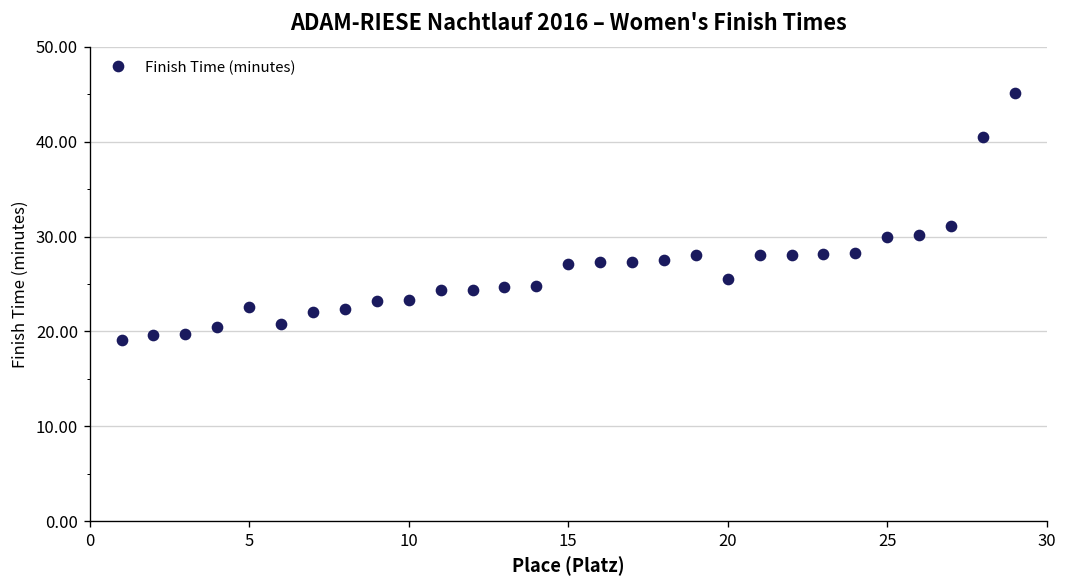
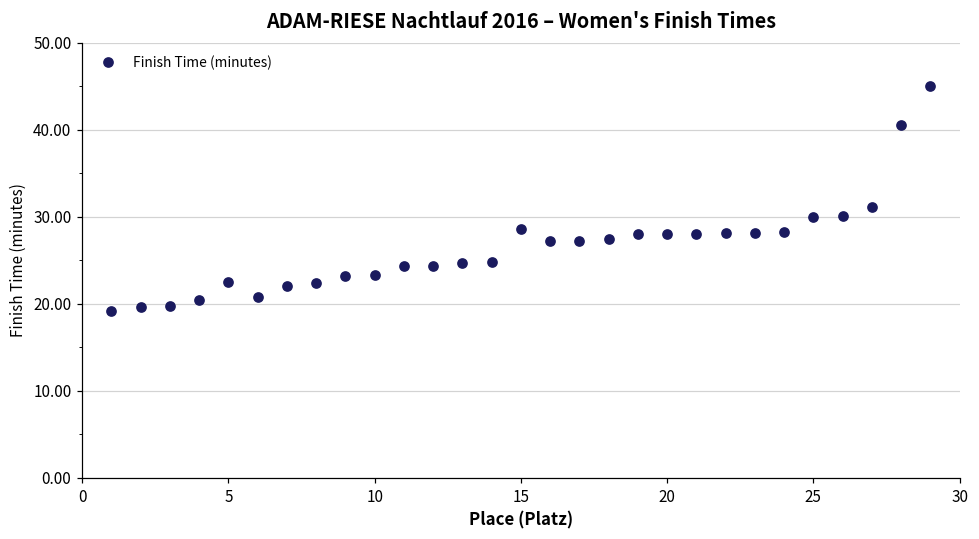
  {
    "5": 23,
    "10": 23,
-   "15": 27,
-   "20": 25,
+   "15": 29,
+   "20": 28,
    "25": 30
  }
